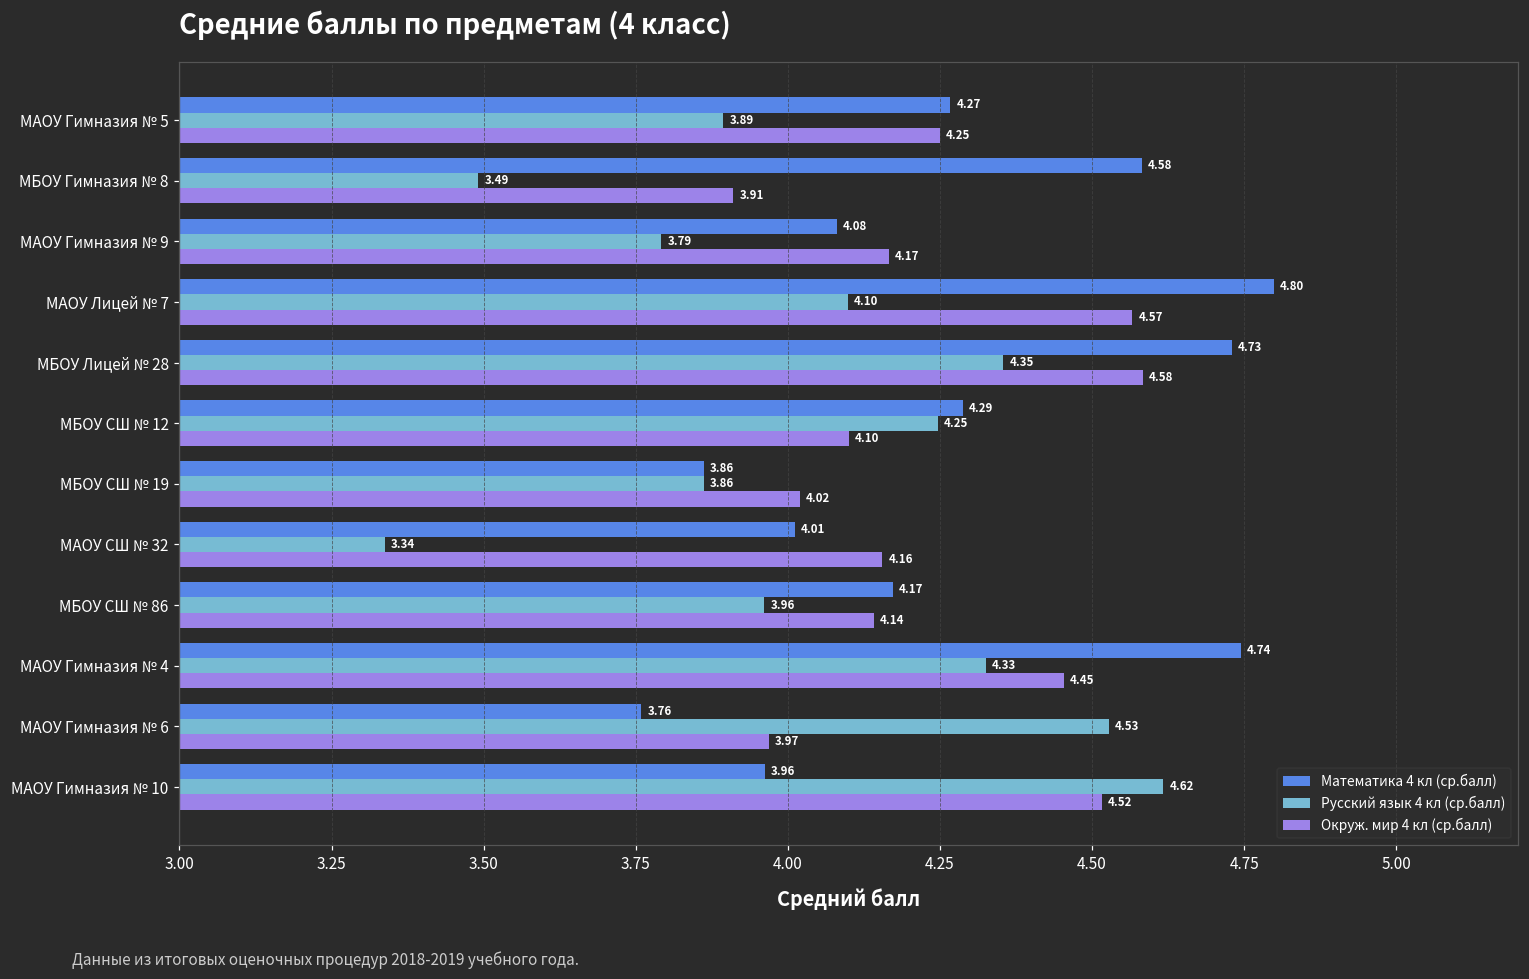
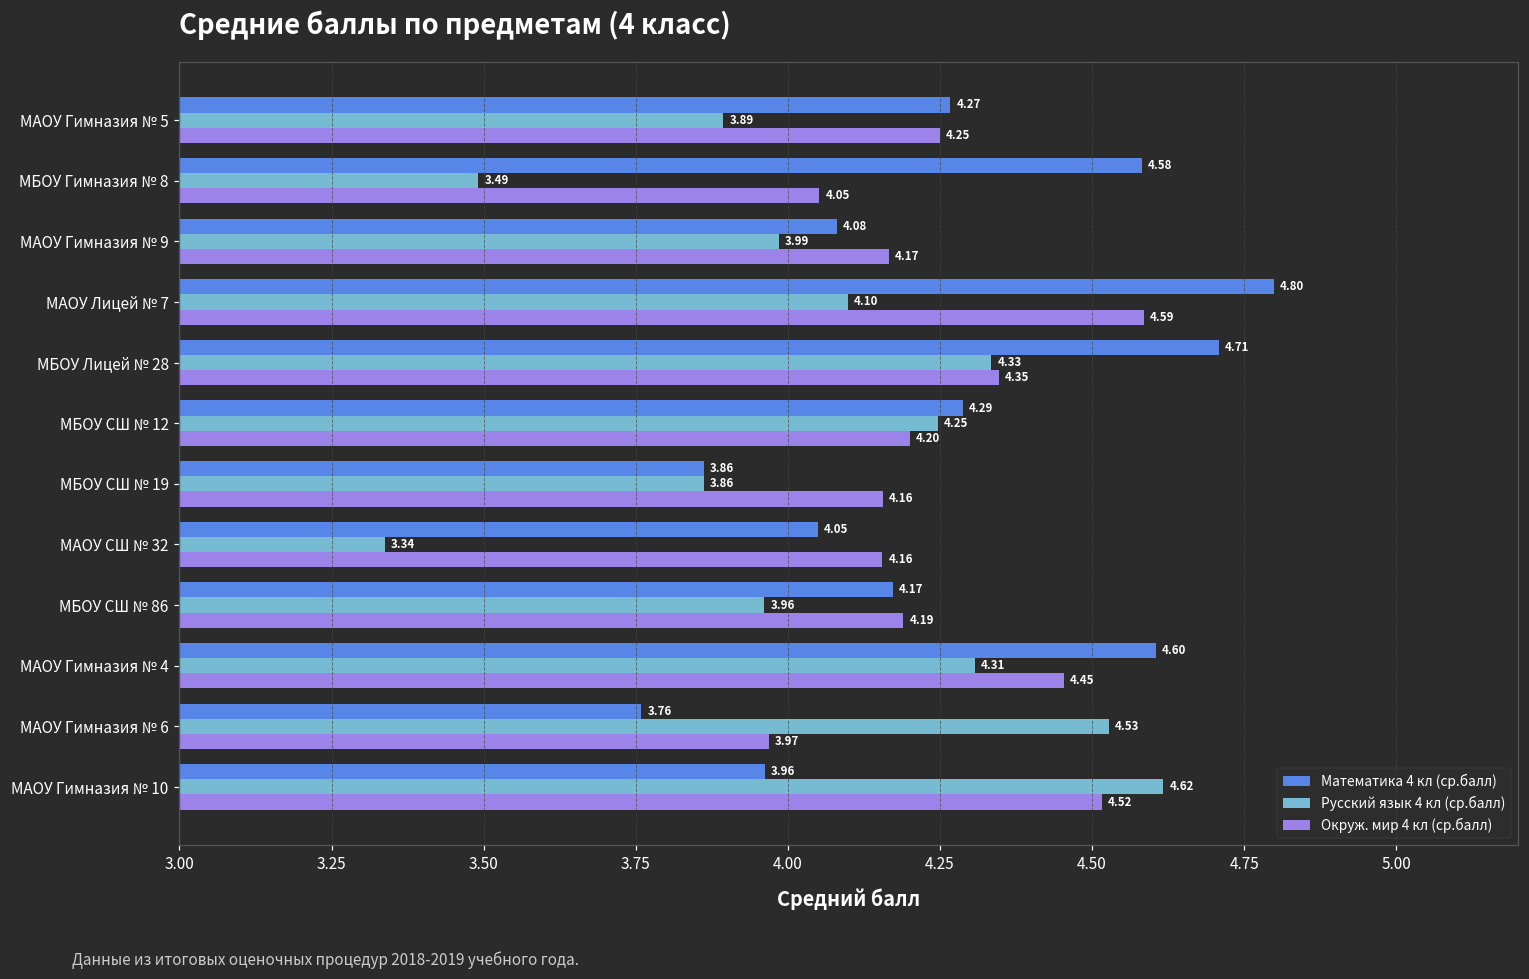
  {
    "Математика 4 кл (ср.балл)": {
      "МАОУ Гимназия № 5": 4.27,
      "МБОУ Гимназия № 8": 4.58,
      "МАОУ Гимназия № 9": 4.08,
      "МАОУ Лицей № 7": 4.80,
-     "МБОУ Лицей № 28": 4.73,
+     "МБОУ Лицей № 28": 4.71,
      "МБОУ СШ № 12": 4.29,
      "МБОУ СШ № 19": 3.86,
-     "МАОУ СШ № 32": 4.01,
+     "МАОУ СШ № 32": 4.05,
      "МБОУ СШ № 86": 4.17,
-     "МАОУ Гимназия № 4": 4.74,
+     "МАОУ Гимназия № 4": 4.60,
      "МАОУ Гимназия № 6": 3.76,
      "МАОУ Гимназия № 10": 3.96
    },
    "Русский язык 4 кл (ср.балл)": {
      "МАОУ Гимназия № 5": 3.89,
      "МБОУ Гимназия № 8": 3.49,
-     "МАОУ Гимназия № 9": 3.79,
+     "МАОУ Гимназия № 9": 3.99,
      "МАОУ Лицей № 7": 4.10,
-     "МБОУ Лицей № 28": 4.35,
+     "МБОУ Лицей № 28": 4.33,
      "МБОУ СШ № 12": 4.25,
      "МБОУ СШ № 19": 3.86,
      "МАОУ СШ № 32": 3.34,
      "МБОУ СШ № 86": 3.96,
-     "МАОУ Гимназия № 4": 4.33,
+     "МАОУ Гимназия № 4": 4.31,
      "МАОУ Гимназия № 6": 4.53,
      "МАОУ Гимназия № 10": 4.62
    },
    "Окруж. мир 4 кл (ср.балл)": {
      "МАОУ Гимназия № 5": 4.25,
-     "МБОУ Гимназия № 8": 3.91,
+     "МБОУ Гимназия № 8": 4.05,
      "МАОУ Гимназия № 9": 4.17,
-     "МАОУ Лицей № 7": 4.57,
-     "МБОУ Лицей № 28": 4.58,
-     "МБОУ СШ № 12": 4.10,
-     "МБОУ СШ № 19": 4.02,
+     "МАОУ Лицей № 7": 4.59,
+     "МБОУ Лицей № 28": 4.35,
+     "МБОУ СШ № 12": 4.20,
+     "МБОУ СШ № 19": 4.16,
      "МАОУ СШ № 32": 4.16,
-     "МБОУ СШ № 86": 4.14,
+     "МБОУ СШ № 86": 4.19,
      "МАОУ Гимназия № 4": 4.45,
      "МАОУ Гимназия № 6": 3.97,
      "МАОУ Гимназия № 10": 4.52
    }
  }
